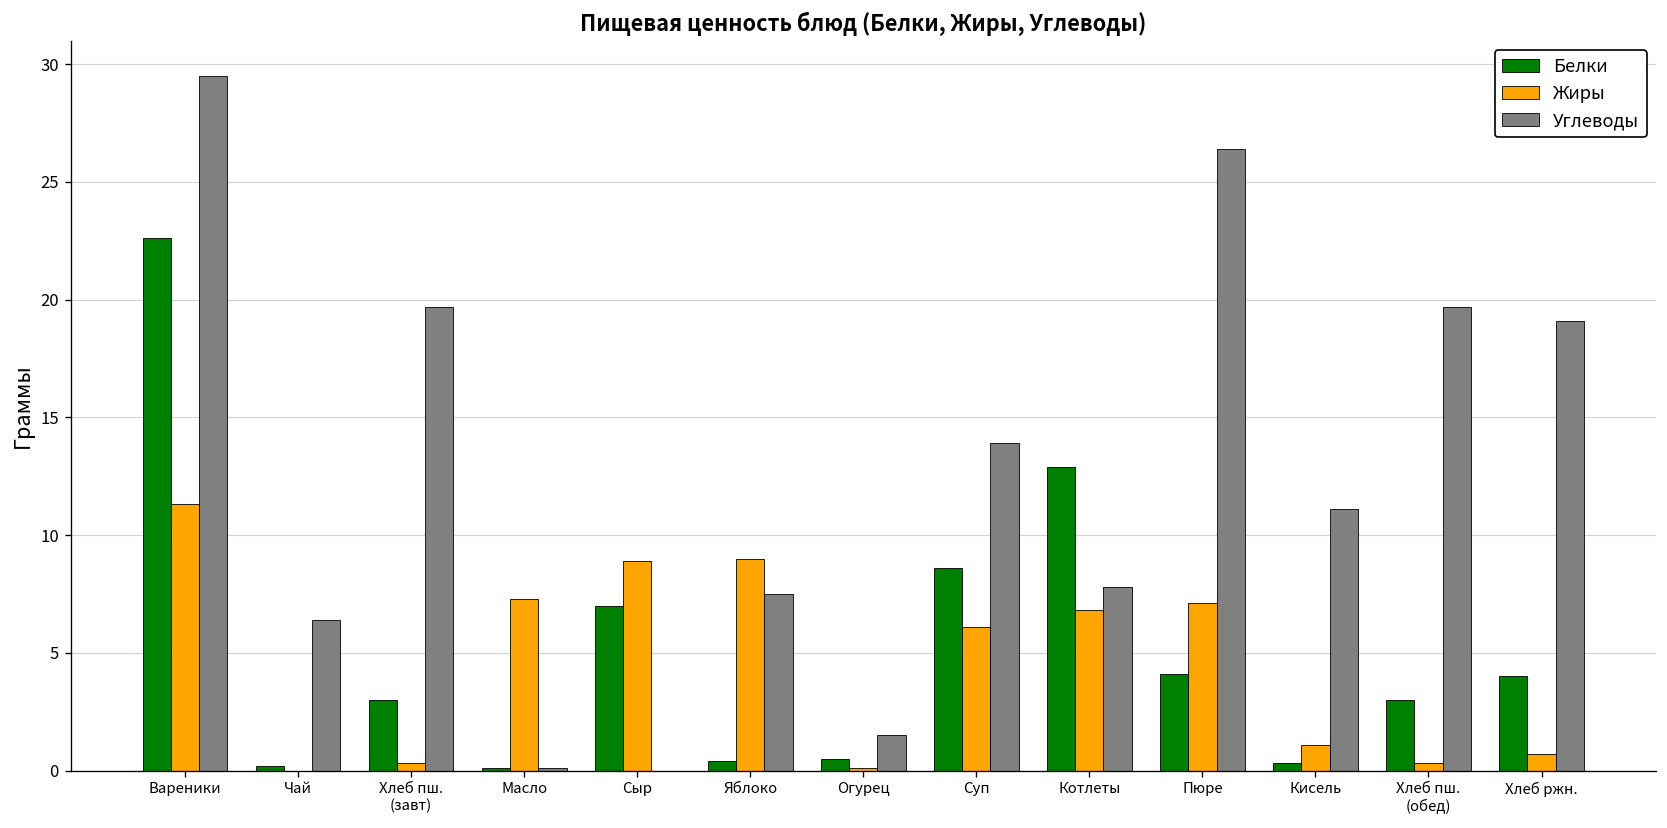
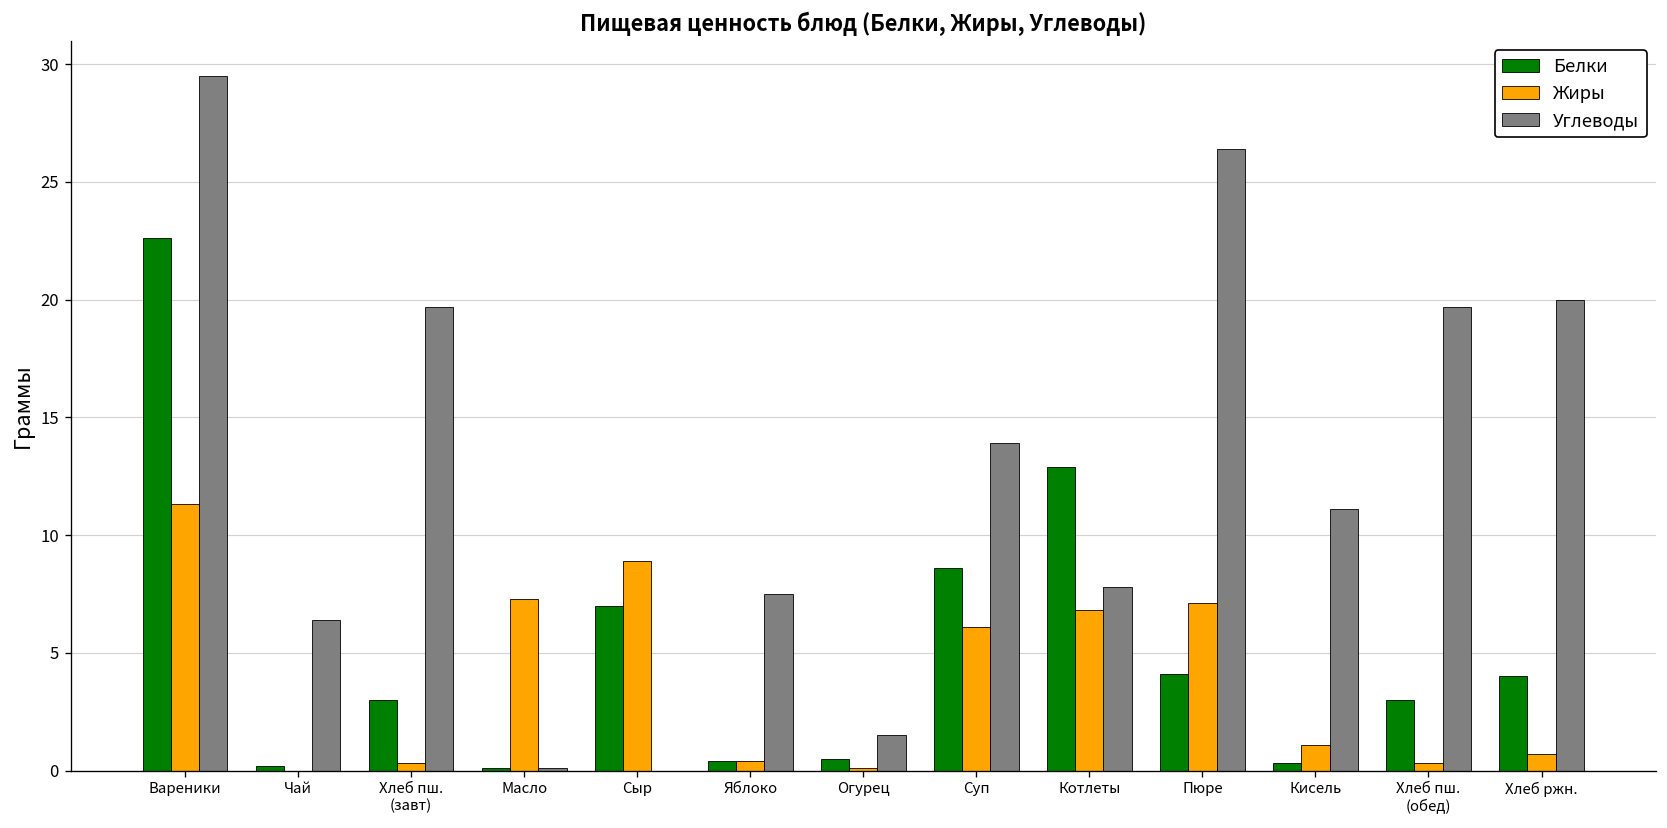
  {
    "Белки": {
      "Вареники": 22.6,
      "Чай": 0.2,
      "Хлеб пш. (завт)": 3.0,
      "Сыр": 7.0,
      "Яблоко": 0.4,
      "Огурец": 0.5,
      "Суп": 8.6,
      "Котлеты": 12.9,
      "Пюре": 4.1,
      "Кисель": 0.3,
      "Хлеб пш. (обед)": 3.0,
      "Хлеб ржн.": 4.0
    },
    "Жиры": {
      "Вареники": 11.3,
      "Чай": 0.0,
      "Хлеб пш. (завт)": 0.3,
      "Масло": 7.3,
      "Сыр": 8.9,
-     "Яблоко": 9.0,
+     "Яблоко": 0.4,
      "Суп": 6.1,
      "Котлеты": 6.8,
      "Пюре": 7.1,
      "Кисель": 1.1,
      "Хлеб пш. (обед)": 0.3,
      "Хлеб ржн.": 0.7
    },
    "Углеводы": {
      "Вареники": 29.5,
      "Чай": 6.4,
      "Хлеб пш. (завт)": 19.7,
      "Сыр": 0.0,
      "Яблоко": 7.5,
      "Огурец": 1.5,
      "Суп": 13.9,
      "Котлеты": 7.8,
      "Пюре": 26.4,
      "Кисель": 11.1,
      "Хлеб пш. (обед)": 19.7,
-     "Хлеб ржн.": 19.1
+     "Хлеб ржн.": 20.0
    }
  }
